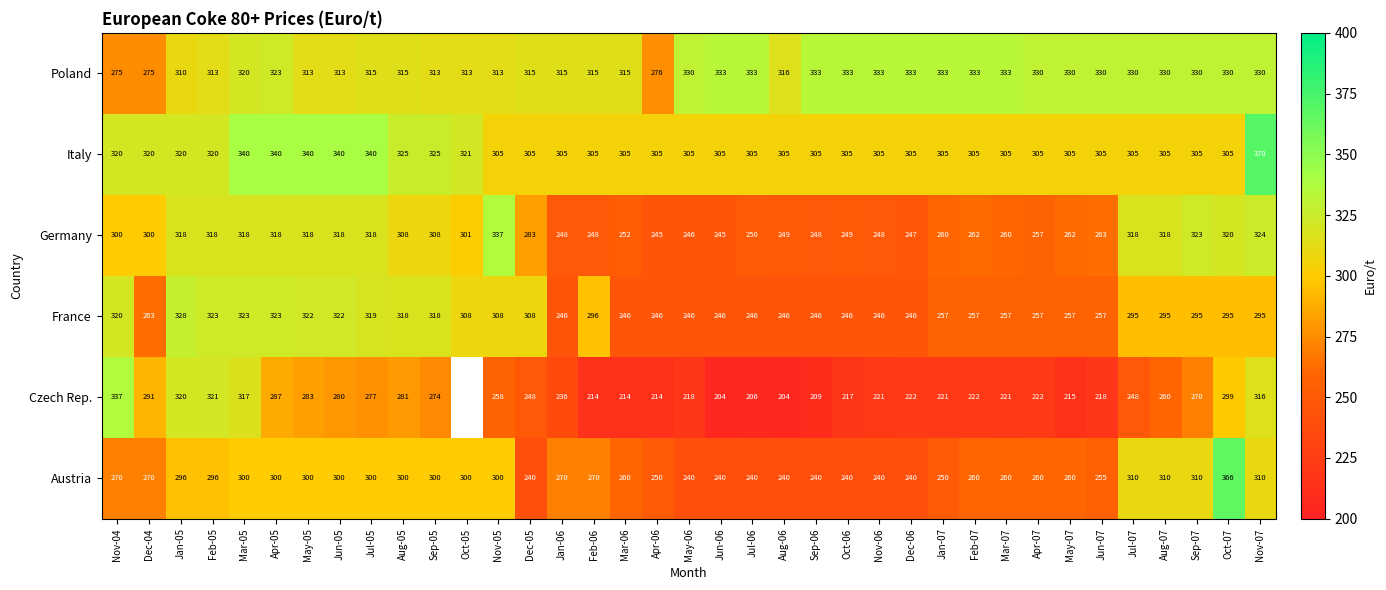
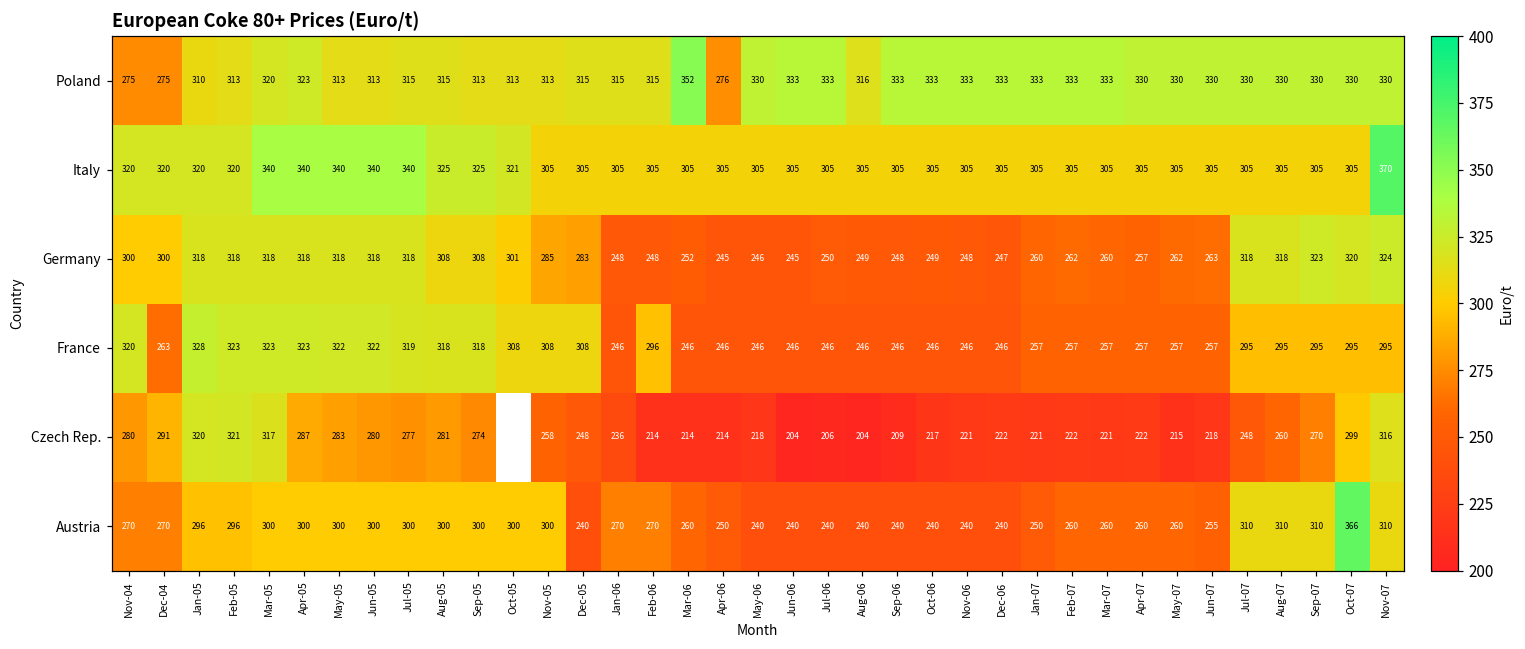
  {
    "Poland": {
      "Nov-04": 275,
      "Dec-04": 275,
      "Jan-05": 310,
      "Feb-05": 313,
      "Mar-05": 320,
      "Apr-05": 323,
      "May-05": 313,
      "Jun-05": 313,
      "Jul-05": 315,
      "Aug-05": 315,
      "Sep-05": 313,
      "Oct-05": 313,
      "Nov-05": 313,
      "Dec-05": 315,
      "Jan-06": 315,
      "Feb-06": 315,
-     "Mar-06": 315,
+     "Mar-06": 352,
      "Apr-06": 276,
      "May-06": 330,
      "Jun-06": 333,
      "Jul-06": 333,
      "Aug-06": 316,
      "Sep-06": 333,
      "Oct-06": 333,
      "Nov-06": 333,
      "Dec-06": 333,
      "Jan-07": 333,
      "Feb-07": 333,
      "Mar-07": 333,
      "Apr-07": 330,
      "May-07": 330,
      "Jun-07": 330,
      "Jul-07": 330,
      "Aug-07": 330,
      "Sep-07": 330,
      "Oct-07": 330,
      "Nov-07": 330
    },
    "Germany": {
      "Nov-04": 300,
      "Dec-04": 300,
      "Jan-05": 318,
      "Feb-05": 318,
      "Mar-05": 318,
      "Apr-05": 318,
      "May-05": 318,
      "Jun-05": 318,
      "Jul-05": 318,
      "Aug-05": 308,
      "Sep-05": 308,
      "Oct-05": 301,
-     "Nov-05": 337,
+     "Nov-05": 285,
      "Dec-05": 283,
      "Jan-06": 248,
      "Feb-06": 248,
      "Mar-06": 252,
      "Apr-06": 245,
      "May-06": 246,
      "Jun-06": 245,
      "Jul-06": 250,
      "Aug-06": 249,
      "Sep-06": 248,
      "Oct-06": 249,
      "Nov-06": 248,
      "Dec-06": 247,
      "Jan-07": 260,
      "Feb-07": 262,
      "Mar-07": 260,
      "Apr-07": 257,
      "May-07": 262,
      "Jun-07": 263,
      "Jul-07": 318,
      "Aug-07": 318,
      "Sep-07": 323,
      "Oct-07": 320,
      "Nov-07": 324
    },
    "Czech Rep.": {
-     "Nov-04": 337,
+     "Nov-04": 280,
      "Dec-04": 291,
      "Jan-05": 320,
      "Feb-05": 321,
      "Mar-05": 317,
      "Apr-05": 287,
      "May-05": 283,
      "Jun-05": 280,
      "Jul-05": 277,
      "Aug-05": 281,
      "Sep-05": 274,
      "Nov-05": 258,
      "Dec-05": 248,
      "Jan-06": 236,
      "Feb-06": 214,
      "Mar-06": 214,
      "Apr-06": 214,
      "May-06": 218,
      "Jun-06": 204,
      "Jul-06": 206,
      "Aug-06": 204,
      "Sep-06": 209,
      "Oct-06": 217,
      "Nov-06": 221,
      "Dec-06": 222,
      "Jan-07": 221,
      "Feb-07": 222,
      "Mar-07": 221,
      "Apr-07": 222,
      "May-07": 215,
      "Jun-07": 218,
      "Jul-07": 248,
      "Aug-07": 260,
      "Sep-07": 270,
      "Oct-07": 299,
      "Nov-07": 316
    }
  }
